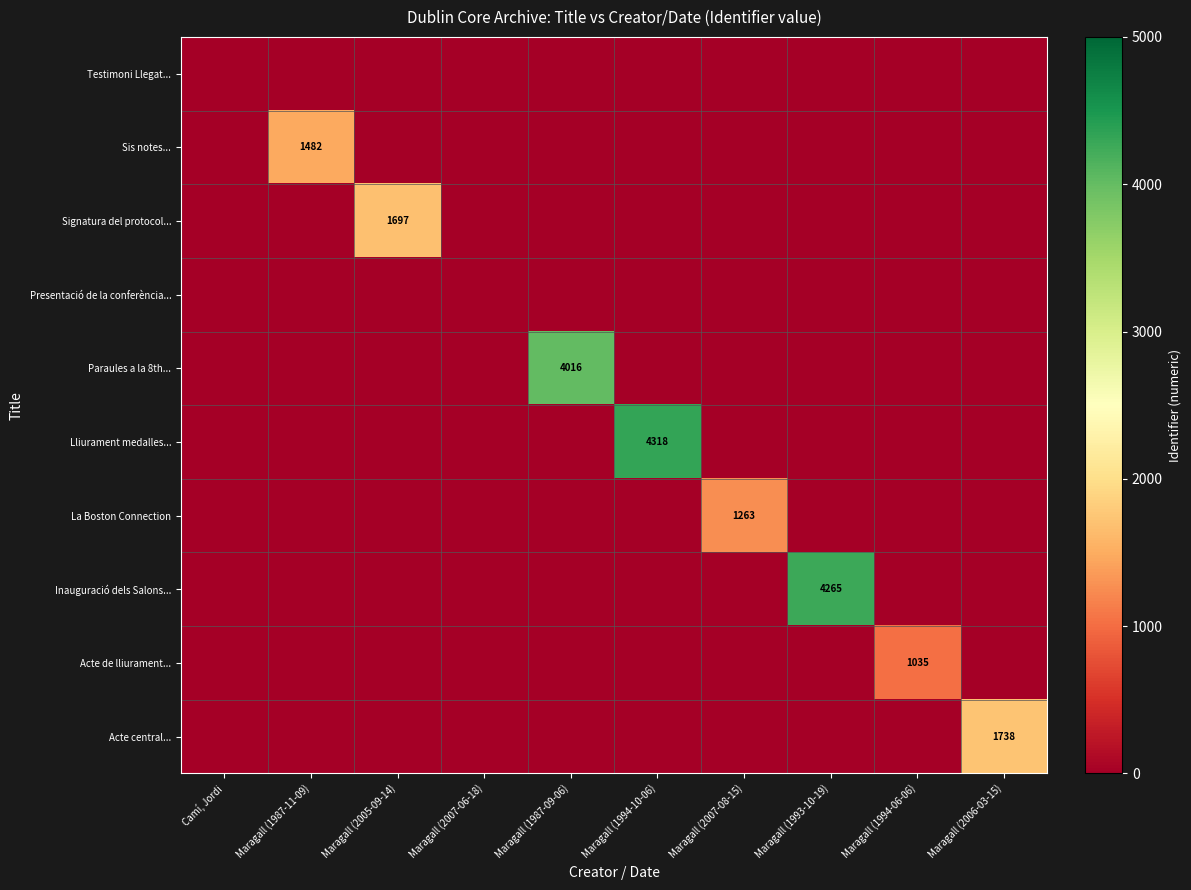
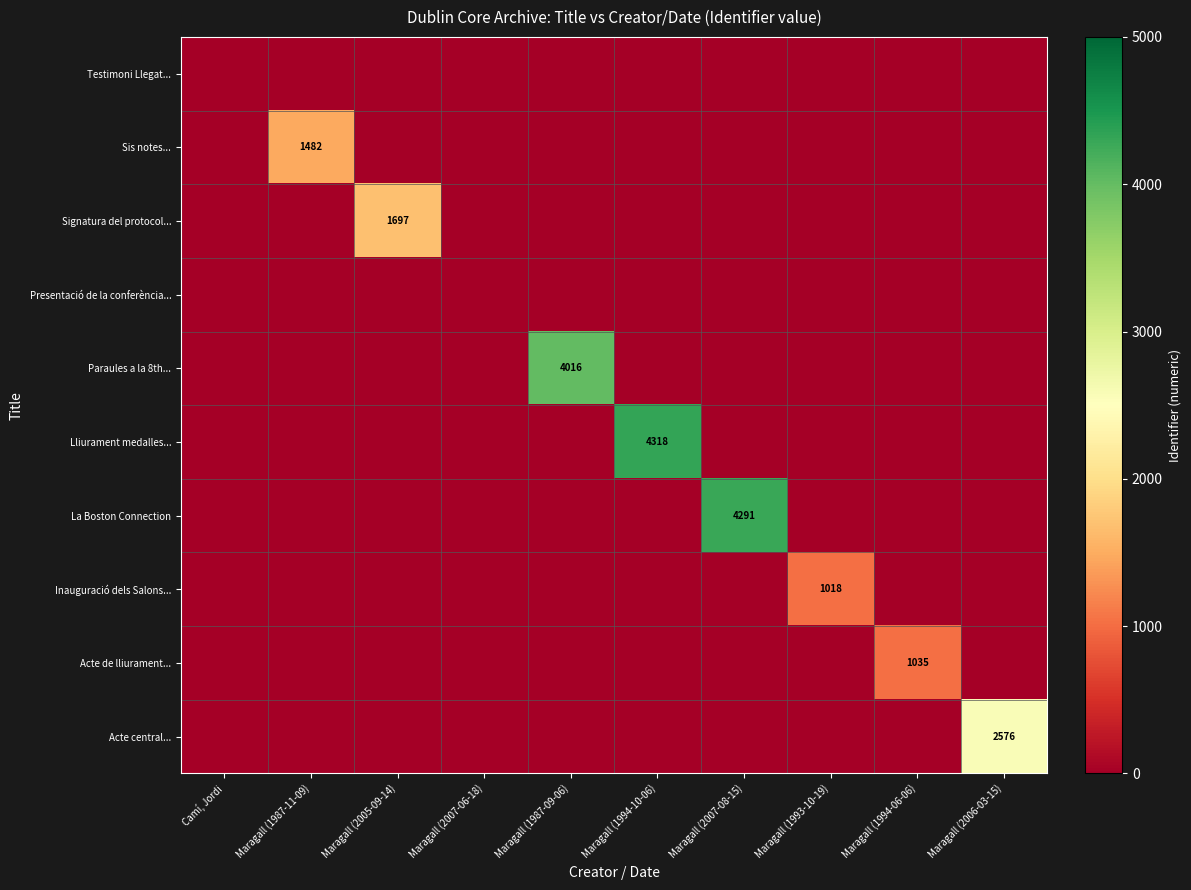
  {
    "Sis notes...": {
      "Maragall (1987-11-09)": 1482
    },
    "Signatura del protocol...": {
      "Maragall (2005-09-14)": 1697
    },
    "Paraules a la 8th...": {
      "Maragall (1987-09-06)": 4016
    },
    "Lliurament medalles...": {
      "Maragall (1994-10-06)": 4318
    },
    "La Boston Connection": {
-     "Maragall (2007-08-15)": 1263
+     "Maragall (2007-08-15)": 4291
    },
    "Inauguració dels Salons...": {
-     "Maragall (1993-10-19)": 4265
+     "Maragall (1993-10-19)": 1018
    },
    "Acte de lliurament...": {
      "Maragall (1994-06-06)": 1035
    },
    "Acte central...": {
-     "Maragall (2006-03-15)": 1738
+     "Maragall (2006-03-15)": 2576
    }
  }
